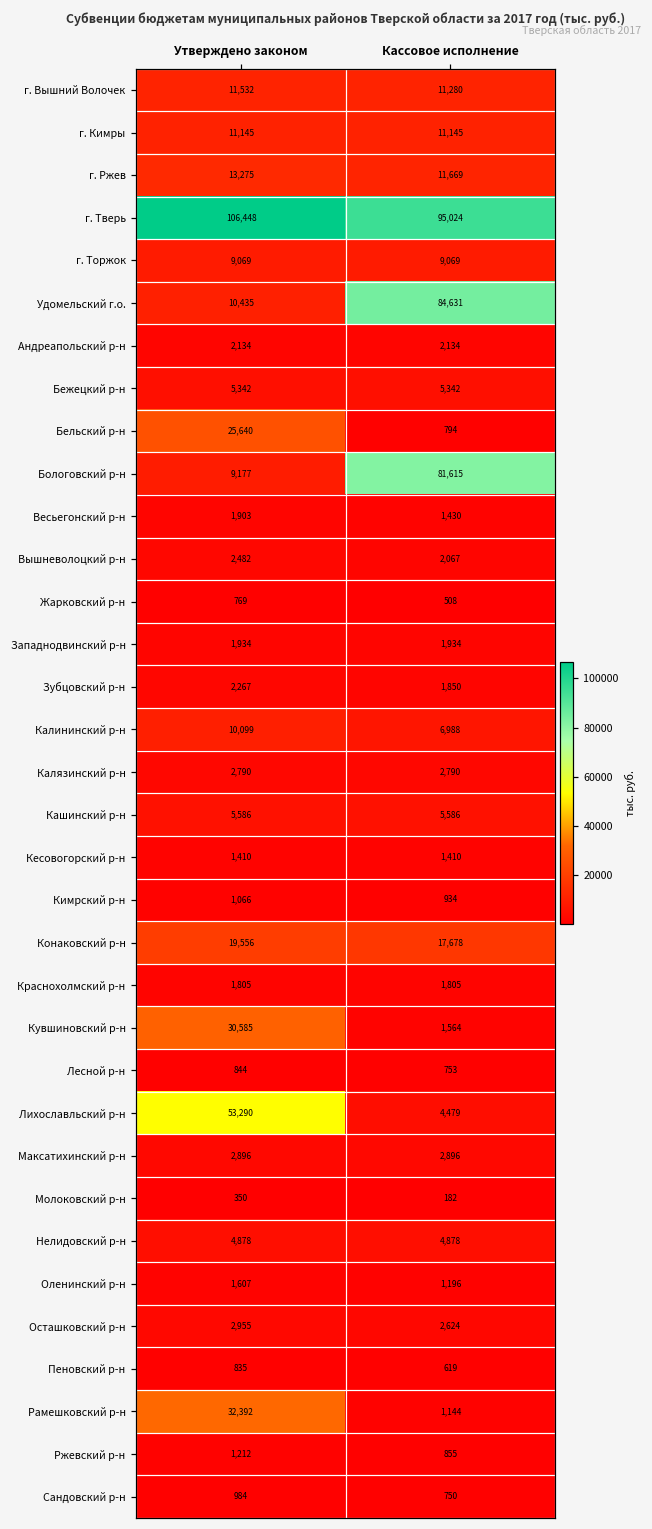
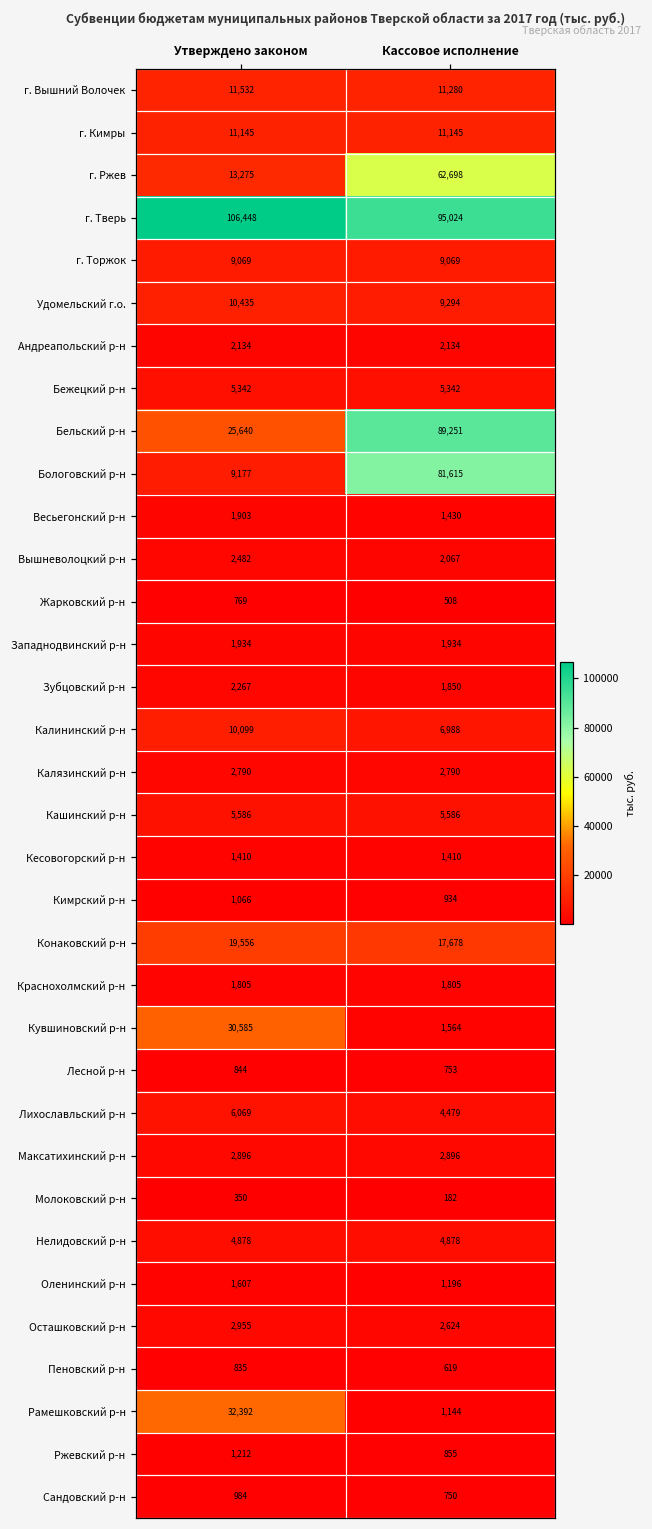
  {
    "г. Вышний Волочек": {
      "Утверждено законом": "11,532",
      "Кассовое исполнение": "11,280"
    },
    "г. Кимры": {
      "Утверждено законом": "11,145",
      "Кассовое исполнение": "11,145"
    },
    "г. Ржев": {
      "Утверждено законом": "13,275",
-     "Кассовое исполнение": "11,669"
+     "Кассовое исполнение": "62,698"
    },
    "г. Тверь": {
      "Утверждено законом": "106,448",
      "Кассовое исполнение": "95,024"
    },
    "г. Торжок": {
      "Утверждено законом": "9,069",
      "Кассовое исполнение": "9,069"
    },
    "Удомельский г.о.": {
      "Утверждено законом": "10,435",
-     "Кассовое исполнение": "84,631"
+     "Кассовое исполнение": "9,294"
    },
    "Андреапольский р-н": {
      "Утверждено законом": "2,134",
      "Кассовое исполнение": "2,134"
    },
    "Бежецкий р-н": {
      "Утверждено законом": "5,342",
      "Кассовое исполнение": "5,342"
    },
    "Бельский р-н": {
      "Утверждено законом": "25,640",
-     "Кассовое исполнение": "794"
+     "Кассовое исполнение": "89,251"
    },
    "Бологовский р-н": {
      "Утверждено законом": "9,177",
      "Кассовое исполнение": "81,615"
    },
    "Весьегонский р-н": {
      "Утверждено законом": "1,903",
      "Кассовое исполнение": "1,430"
    },
    "Вышневолоцкий р-н": {
      "Утверждено законом": "2,482",
      "Кассовое исполнение": "2,067"
    },
    "Жарковский р-н": {
      "Утверждено законом": "769",
      "Кассовое исполнение": "508"
    },
    "Западнодвинский р-н": {
      "Утверждено законом": "1,934",
      "Кассовое исполнение": "1,934"
    },
    "Зубцовский р-н": {
      "Утверждено законом": "2,267",
      "Кассовое исполнение": "1,850"
    },
    "Калининский р-н": {
      "Утверждено законом": "10,099",
      "Кассовое исполнение": "6,988"
    },
    "Калязинский р-н": {
      "Утверждено законом": "2,790",
      "Кассовое исполнение": "2,790"
    },
    "Кашинский р-н": {
      "Утверждено законом": "5,586",
      "Кассовое исполнение": "5,586"
    },
    "Кесовогорский р-н": {
      "Утверждено законом": "1,410",
      "Кассовое исполнение": "1,410"
    },
    "Кимрский р-н": {
      "Утверждено законом": "1,066",
      "Кассовое исполнение": "934"
    },
    "Конаковский р-н": {
      "Утверждено законом": "19,556",
      "Кассовое исполнение": "17,678"
    },
    "Краснохолмский р-н": {
      "Утверждено законом": "1,805",
      "Кассовое исполнение": "1,805"
    },
    "Кувшиновский р-н": {
      "Утверждено законом": "30,585",
      "Кассовое исполнение": "1,564"
    },
    "Лесной р-н": {
      "Утверждено законом": "844",
      "Кассовое исполнение": "753"
    },
    "Лихославльский р-н": {
-     "Утверждено законом": "53,290",
+     "Утверждено законом": "6,069",
      "Кассовое исполнение": "4,479"
    },
    "Максатихинский р-н": {
      "Утверждено законом": "2,896",
      "Кассовое исполнение": "2,896"
    },
    "Молоковский р-н": {
      "Утверждено законом": "350",
      "Кассовое исполнение": "182"
    },
    "Нелидовский р-н": {
      "Утверждено законом": "4,878",
      "Кассовое исполнение": "4,878"
    },
    "Оленинский р-н": {
      "Утверждено законом": "1,607",
      "Кассовое исполнение": "1,196"
    },
    "Осташковский р-н": {
      "Утверждено законом": "2,955",
      "Кассовое исполнение": "2,624"
    },
    "Пеновский р-н": {
      "Утверждено законом": "835",
      "Кассовое исполнение": "619"
    },
    "Рамешковский р-н": {
      "Утверждено законом": "32,392",
      "Кассовое исполнение": "1,144"
    },
    "Ржевский р-н": {
      "Утверждено законом": "1,212",
      "Кассовое исполнение": "855"
    },
    "Сандовский р-н": {
      "Утверждено законом": "984",
      "Кассовое исполнение": "750"
    }
  }
